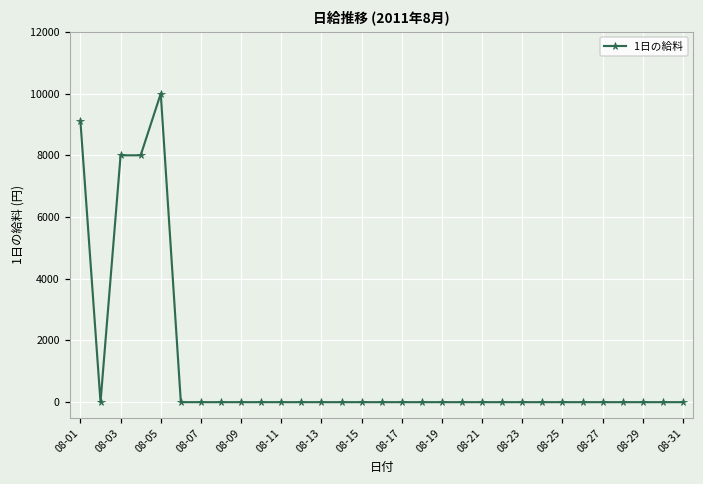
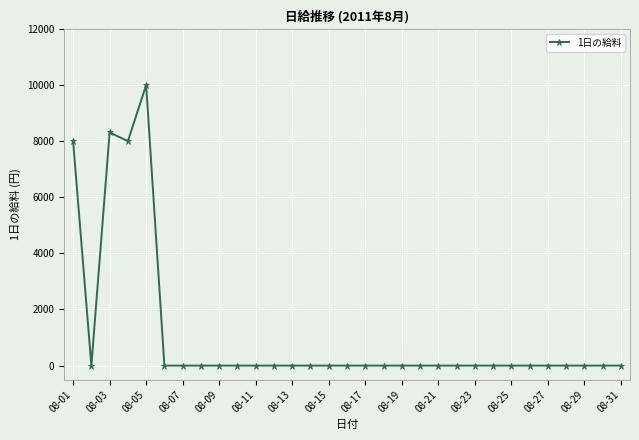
  {
-   "08-01": 9100,
-   "08-03": 8000,
+   "08-01": 8000,
+   "08-03": 8300,
    "08-05": 10000,
    "08-07": 0,
    "08-09": 0,
    "08-11": 0,
    "08-13": 0,
    "08-15": 0,
    "08-17": 0,
    "08-19": 0,
    "08-21": 0,
    "08-23": 0,
    "08-25": 0,
    "08-27": 0,
    "08-29": 0,
    "08-31": 0
  }
